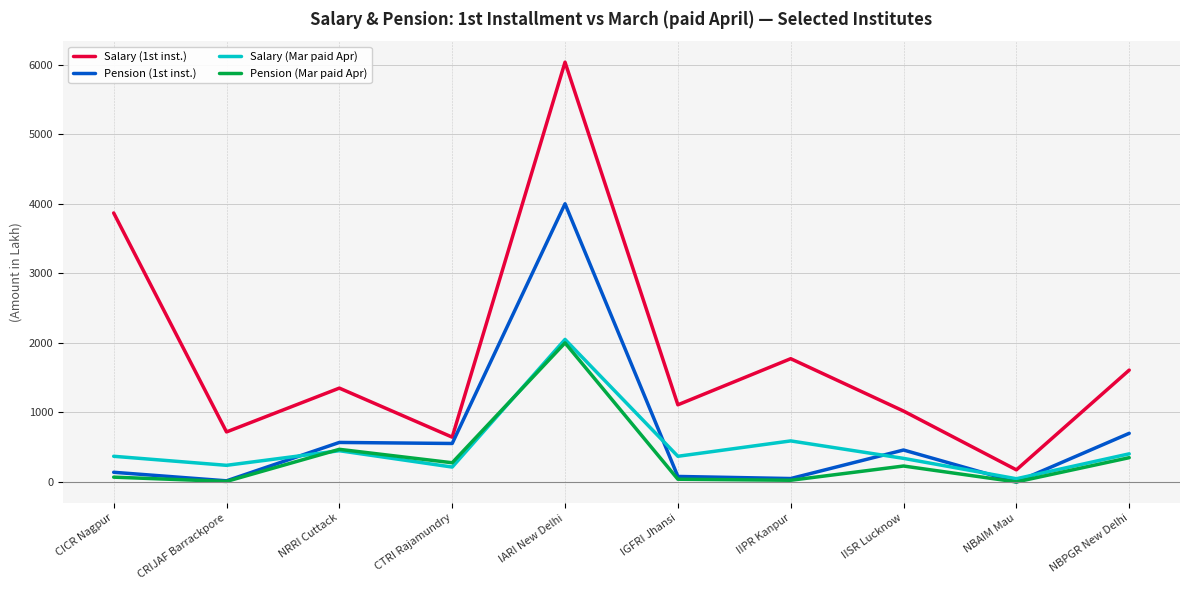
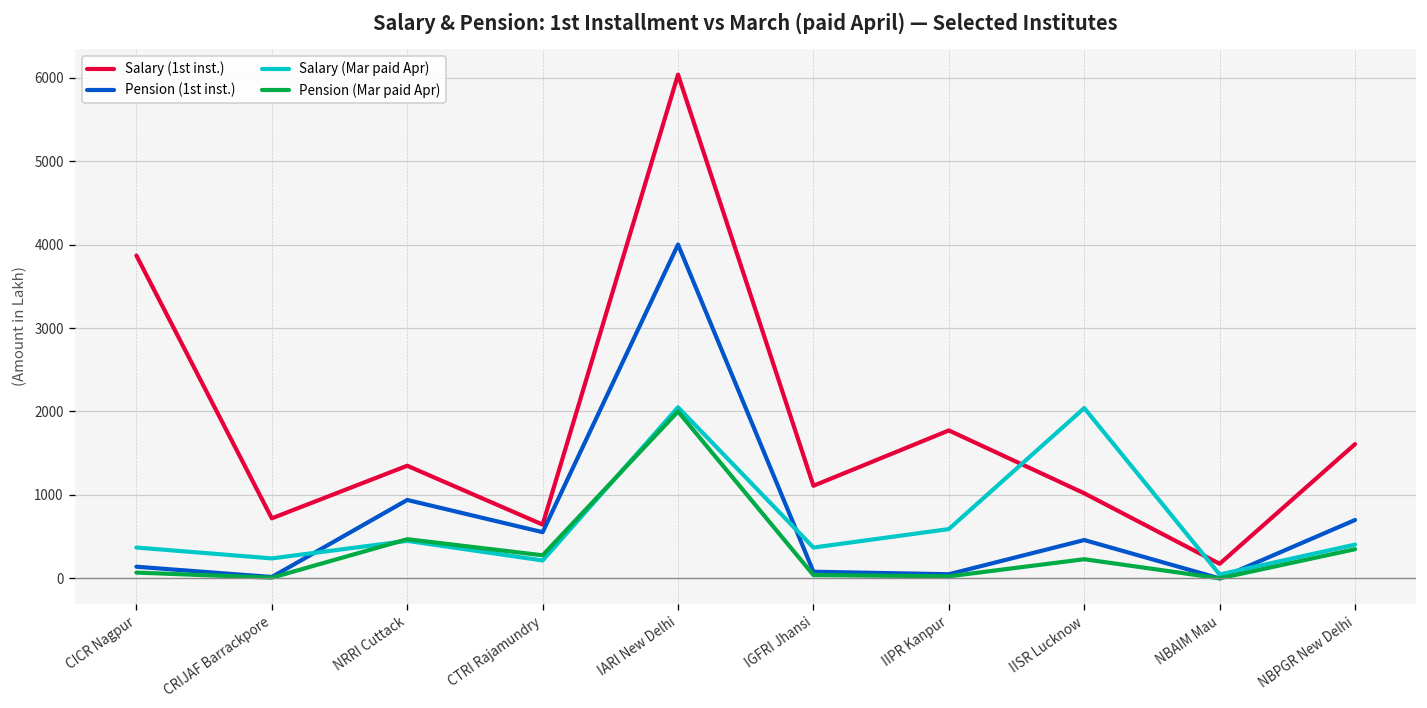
  {
    "Salary (1st inst.)": {
      "CICR Nagpur": 3900,
      "CRIJAF Barrackpore": 700,
      "NRRI Cuttack": 1400,
      "CTRI Rajamundry": 600,
      "IARI New Delhi": 6000,
      "IGFRI Jhansi": 1100,
      "IIPR Kanpur": 1800,
      "IISR Lucknow": 1000,
      "NBAIM Mau": 200,
      "NBPGR New Delhi": 1600
    },
    "Pension (1st inst.)": {
      "CICR Nagpur": 100,
-     "NRRI Cuttack": 600,
+     "NRRI Cuttack": 900,
      "CTRI Rajamundry": 600,
      "IARI New Delhi": 4000,
      "IGFRI Jhansi": 100,
      "IISR Lucknow": 500,
      "NBPGR New Delhi": 700
    },
    "Salary (Mar paid Apr)": {
      "CICR Nagpur": 400,
      "CRIJAF Barrackpore": 200,
      "CTRI Rajamundry": 200,
      "IARI New Delhi": 2100,
      "IGFRI Jhansi": 400,
      "IIPR Kanpur": 600,
-     "IISR Lucknow": 300,
+     "IISR Lucknow": 2000,
      "NBAIM Mau": 0,
      "NBPGR New Delhi": 400
    },
    "Pension (Mar paid Apr)": {
      "CICR Nagpur": 100,
      "CTRI Rajamundry": 300,
      "IARI New Delhi": 2000,
      "IGFRI Jhansi": 0,
      "IISR Lucknow": 200,
      "NBPGR New Delhi": 400
    }
  }
